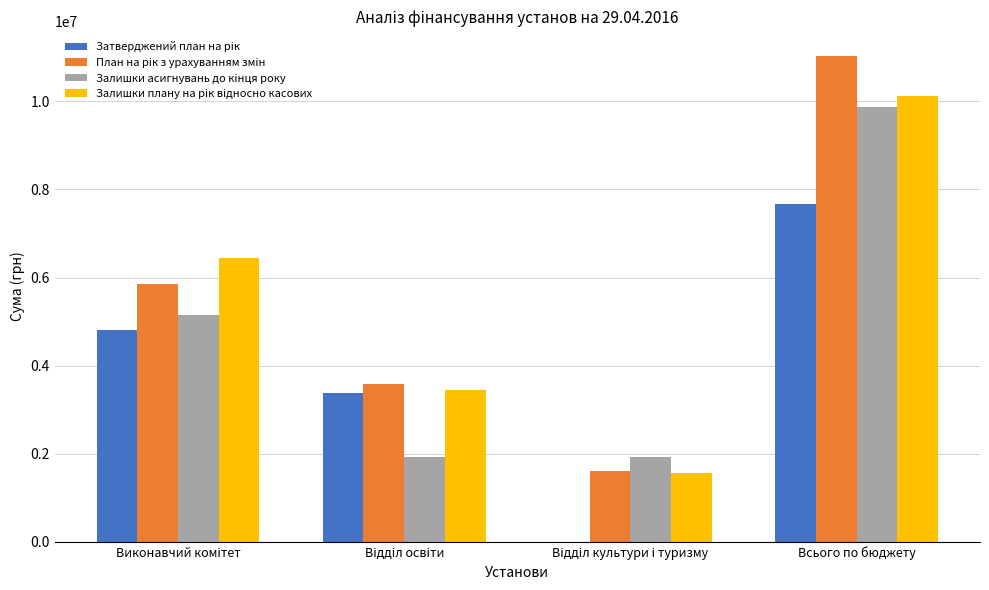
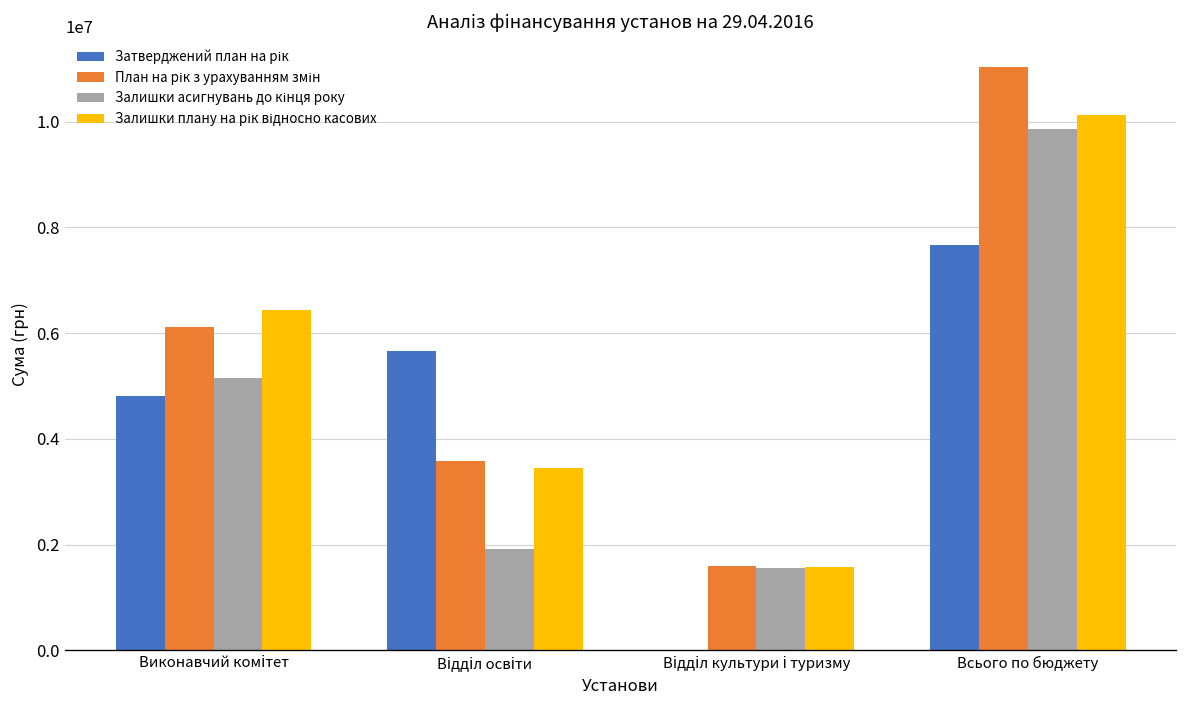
  {
    "Затверджений план на рік": {
      "Виконавчий комітет": 4800000,
-     "Відділ освіти": 3400000,
+     "Відділ освіти": 5700000,
      "Відділ культури і туризму": 0,
      "Всього по бюджету": 7700000
    },
    "План на рік з урахуванням змін": {
-     "Виконавчий комітет": 5900000,
+     "Виконавчий комітет": 6100000,
      "Відділ освіти": 3600000,
      "Відділ культури і туризму": 1600000,
      "Всього по бюджету": 11000000
    },
    "Залишки асигнувань до кінця року": {
      "Виконавчий комітет": 5100000,
      "Відділ освіти": 1900000,
-     "Відділ культури і туризму": 1900000,
+     "Відділ культури і туризму": 1600000,
      "Всього по бюджету": 9900000
    },
    "Залишки плану на рік відносно касових": {
      "Виконавчий комітет": 6400000,
      "Відділ освіти": 3400000,
      "Відділ культури і туризму": 1600000,
      "Всього по бюджету": 10100000
    }
  }
